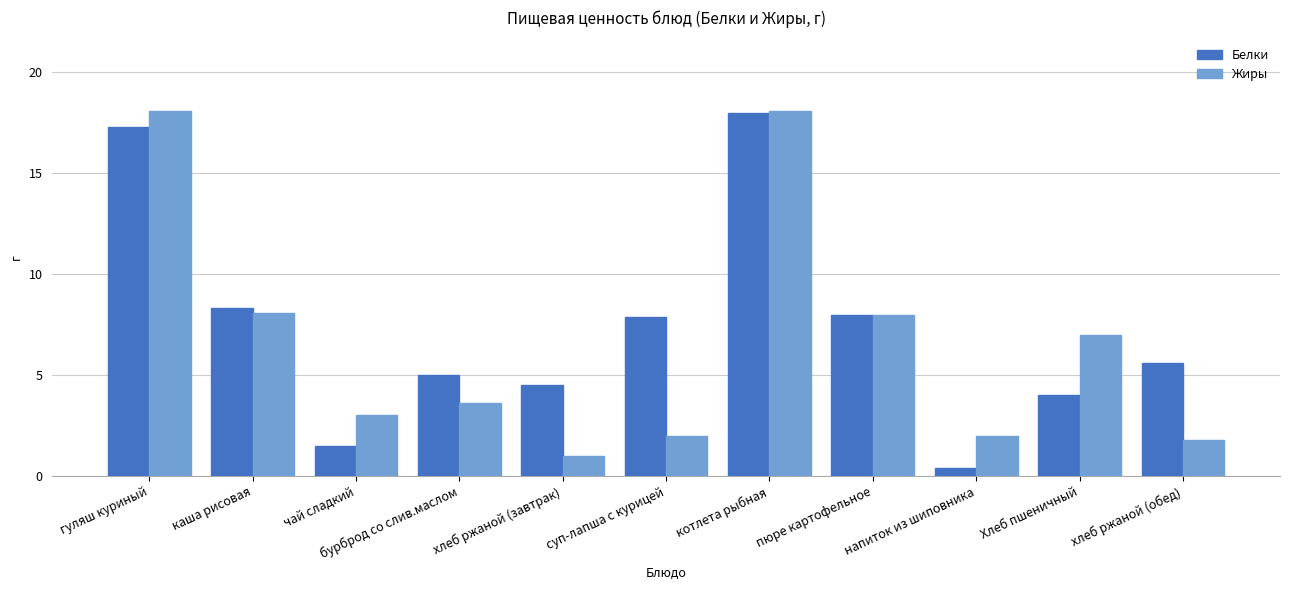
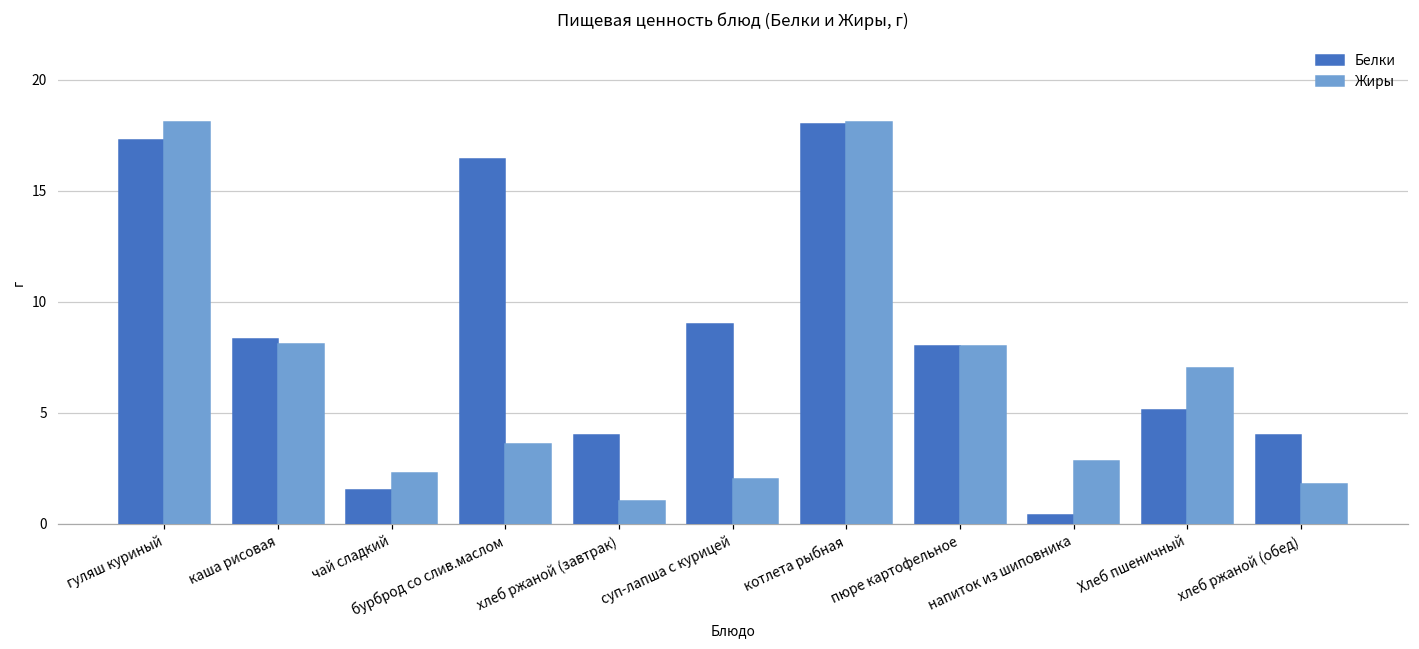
  {
    "Белки": {
      "гуляш куриный": 17.3,
      "каша рисовая": 8.3,
      "чай сладкий": 1.5,
-     "бурброд со слив.маслом": 5.0,
-     "хлеб ржаной (завтрак)": 4.5,
-     "суп-лапша с курицей": 7.9,
+     "бурброд со слив.маслом": 16.4,
+     "хлеб ржаной (завтрак)": 4.0,
+     "суп-лапша с курицей": 9.0,
      "котлета рыбная": 18.0,
      "пюре картофельное": 8.0,
      "напиток из шиповника": 0.4,
-     "Хлеб пшеничный": 4.0,
-     "хлеб ржаной (обед)": 5.6
+     "Хлеб пшеничный": 5.1,
+     "хлеб ржаной (обед)": 4.0
    },
    "Жиры": {
      "гуляш куриный": 18.1,
      "каша рисовая": 8.1,
-     "чай сладкий": 3.0,
+     "чай сладкий": 2.3,
      "бурброд со слив.маслом": 3.6,
      "хлеб ржаной (завтрак)": 1.0,
      "суп-лапша с курицей": 2.0,
      "котлета рыбная": 18.1,
      "пюре картофельное": 8.0,
-     "напиток из шиповника": 2.0,
+     "напиток из шиповника": 2.8,
      "Хлеб пшеничный": 7.0,
      "хлеб ржаной (обед)": 1.8
    }
  }
